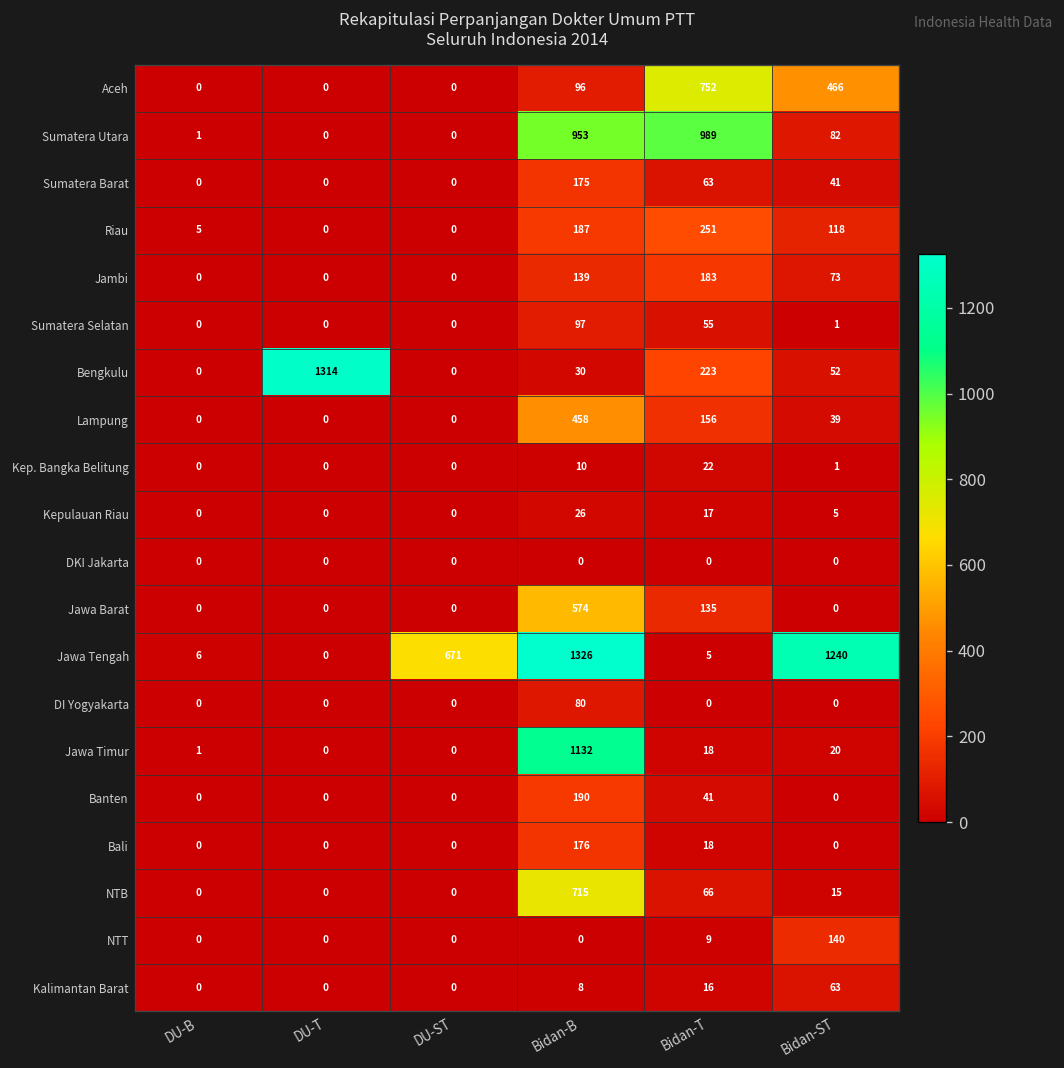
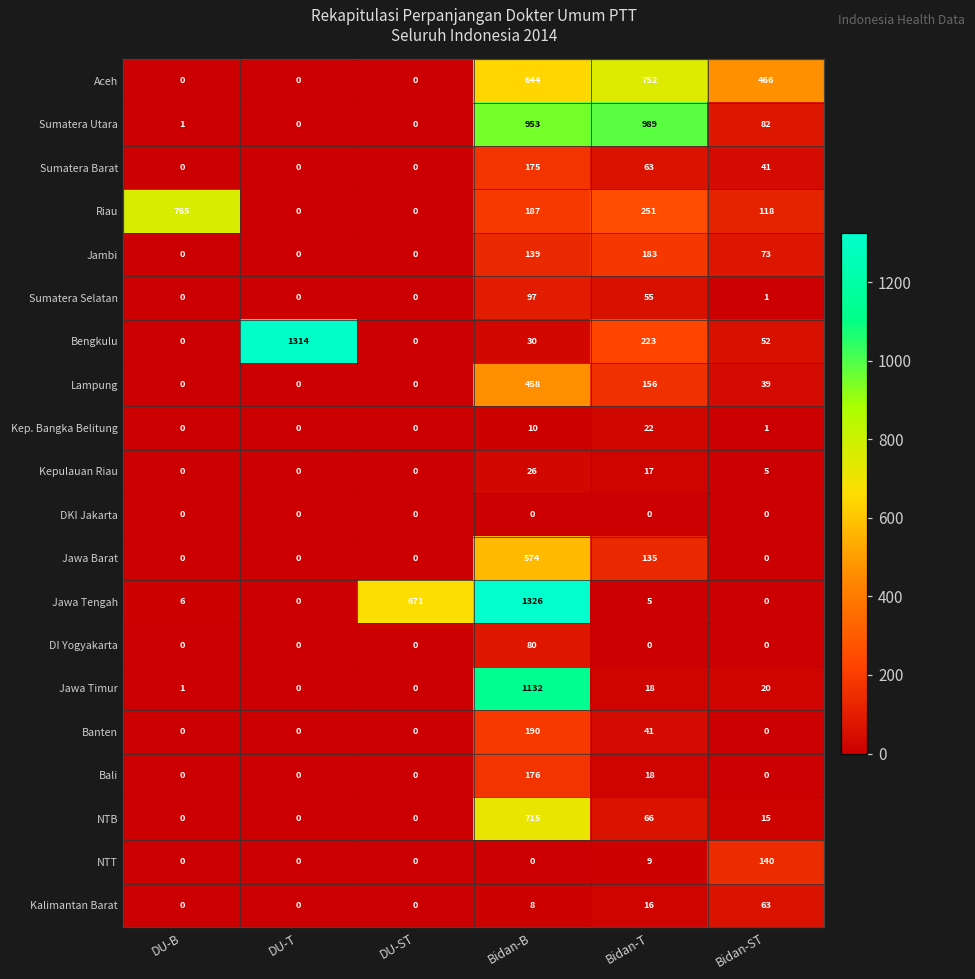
  {
    "Aceh": {
      "DU-B": 0,
      "DU-T": 0,
      "DU-ST": 0,
-     "Bidan-B": 96,
+     "Bidan-B": 644,
      "Bidan-T": 752,
      "Bidan-ST": 466
    },
    "Sumatera Utara": {
      "DU-B": 1,
      "DU-T": 0,
      "DU-ST": 0,
      "Bidan-B": 953,
      "Bidan-T": 989,
      "Bidan-ST": 82
    },
    "Sumatera Barat": {
      "DU-B": 0,
      "DU-T": 0,
      "DU-ST": 0,
      "Bidan-B": 175,
      "Bidan-T": 63,
      "Bidan-ST": 41
    },
    "Riau": {
-     "DU-B": 5,
+     "DU-B": 765,
      "DU-T": 0,
      "DU-ST": 0,
      "Bidan-B": 187,
      "Bidan-T": 251,
      "Bidan-ST": 118
    },
    "Jambi": {
      "DU-B": 0,
      "DU-T": 0,
      "DU-ST": 0,
      "Bidan-B": 139,
      "Bidan-T": 183,
      "Bidan-ST": 73
    },
    "Sumatera Selatan": {
      "DU-B": 0,
      "DU-T": 0,
      "DU-ST": 0,
      "Bidan-B": 97,
      "Bidan-T": 55,
      "Bidan-ST": 1
    },
    "Bengkulu": {
      "DU-B": 0,
      "DU-T": 1314,
      "DU-ST": 0,
      "Bidan-B": 30,
      "Bidan-T": 223,
      "Bidan-ST": 52
    },
    "Lampung": {
      "DU-B": 0,
      "DU-T": 0,
      "DU-ST": 0,
      "Bidan-B": 458,
      "Bidan-T": 156,
      "Bidan-ST": 39
    },
    "Kep. Bangka Belitung": {
      "DU-B": 0,
      "DU-T": 0,
      "DU-ST": 0,
      "Bidan-B": 10,
      "Bidan-T": 22,
      "Bidan-ST": 1
    },
    "Kepulauan Riau": {
      "DU-B": 0,
      "DU-T": 0,
      "DU-ST": 0,
      "Bidan-B": 26,
      "Bidan-T": 17,
      "Bidan-ST": 5
    },
    "DKI Jakarta": {
      "DU-B": 0,
      "DU-T": 0,
      "DU-ST": 0,
      "Bidan-B": 0,
      "Bidan-T": 0,
      "Bidan-ST": 0
    },
    "Jawa Barat": {
      "DU-B": 0,
      "DU-T": 0,
      "DU-ST": 0,
      "Bidan-B": 574,
      "Bidan-T": 135,
      "Bidan-ST": 0
    },
    "Jawa Tengah": {
      "DU-B": 6,
      "DU-T": 0,
      "DU-ST": 671,
      "Bidan-B": 1326,
      "Bidan-T": 5,
-     "Bidan-ST": 1240
+     "Bidan-ST": 0
    },
    "DI Yogyakarta": {
      "DU-B": 0,
      "DU-T": 0,
      "DU-ST": 0,
      "Bidan-B": 80,
      "Bidan-T": 0,
      "Bidan-ST": 0
    },
    "Jawa Timur": {
      "DU-B": 1,
      "DU-T": 0,
      "DU-ST": 0,
      "Bidan-B": 1132,
      "Bidan-T": 18,
      "Bidan-ST": 20
    },
    "Banten": {
      "DU-B": 0,
      "DU-T": 0,
      "DU-ST": 0,
      "Bidan-B": 190,
      "Bidan-T": 41,
      "Bidan-ST": 0
    },
    "Bali": {
      "DU-B": 0,
      "DU-T": 0,
      "DU-ST": 0,
      "Bidan-B": 176,
      "Bidan-T": 18,
      "Bidan-ST": 0
    },
    "NTB": {
      "DU-B": 0,
      "DU-T": 0,
      "DU-ST": 0,
      "Bidan-B": 715,
      "Bidan-T": 66,
      "Bidan-ST": 15
    },
    "NTT": {
      "DU-B": 0,
      "DU-T": 0,
      "DU-ST": 0,
      "Bidan-B": 0,
      "Bidan-T": 9,
      "Bidan-ST": 140
    },
    "Kalimantan Barat": {
      "DU-B": 0,
      "DU-T": 0,
      "DU-ST": 0,
      "Bidan-B": 8,
      "Bidan-T": 16,
      "Bidan-ST": 63
    }
  }
